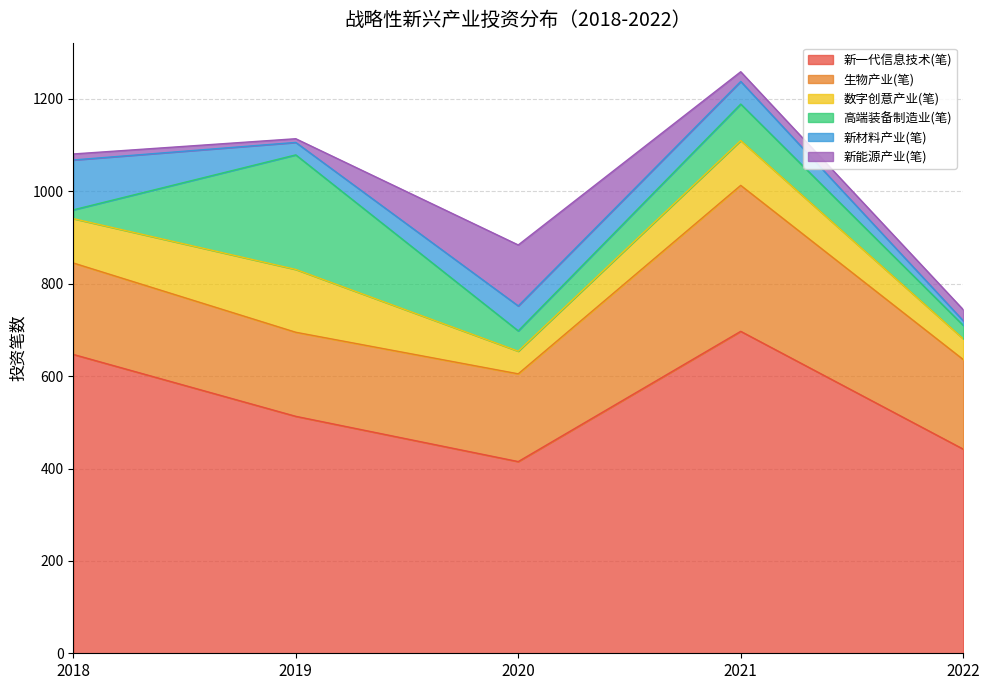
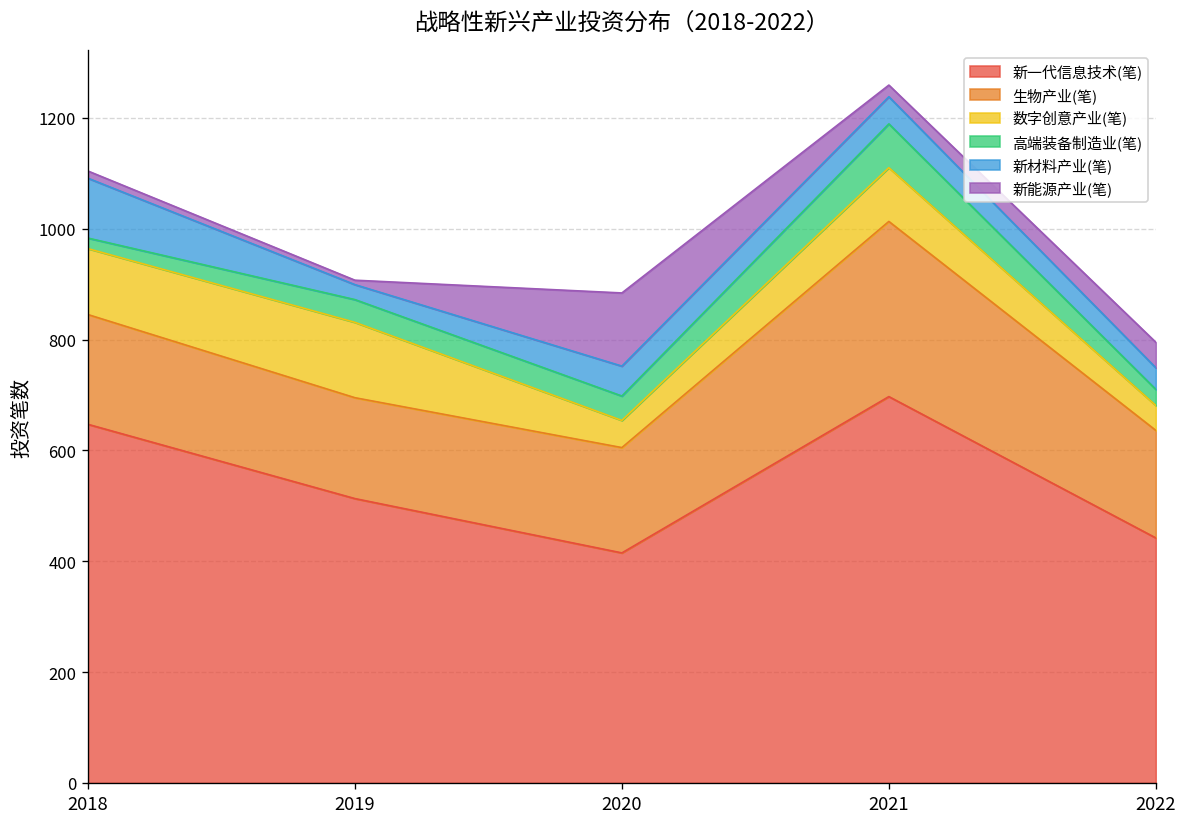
  {
    "数字创意产业(笔)": {
-     "2018": 100,
+     "2018": 120,
      "2019": 140,
      "2020": 50,
      "2021": 100,
      "2022": 50
    },
    "高端装备制造业(笔)": {
      "2018": 20,
-     "2019": 250,
+     "2019": 40,
      "2020": 40,
      "2021": 80,
      "2022": 30
    },
    "新材料产业(笔)": {
      "2018": 110,
      "2019": 30,
      "2020": 50,
      "2021": 50,
-     "2022": 10
+     "2022": 40
    },
    "新能源产业(笔)": {
      "2018": 10,
      "2019": 10,
      "2020": 130,
      "2021": 20,
-     "2022": 20
+     "2022": 50
    }
  }
